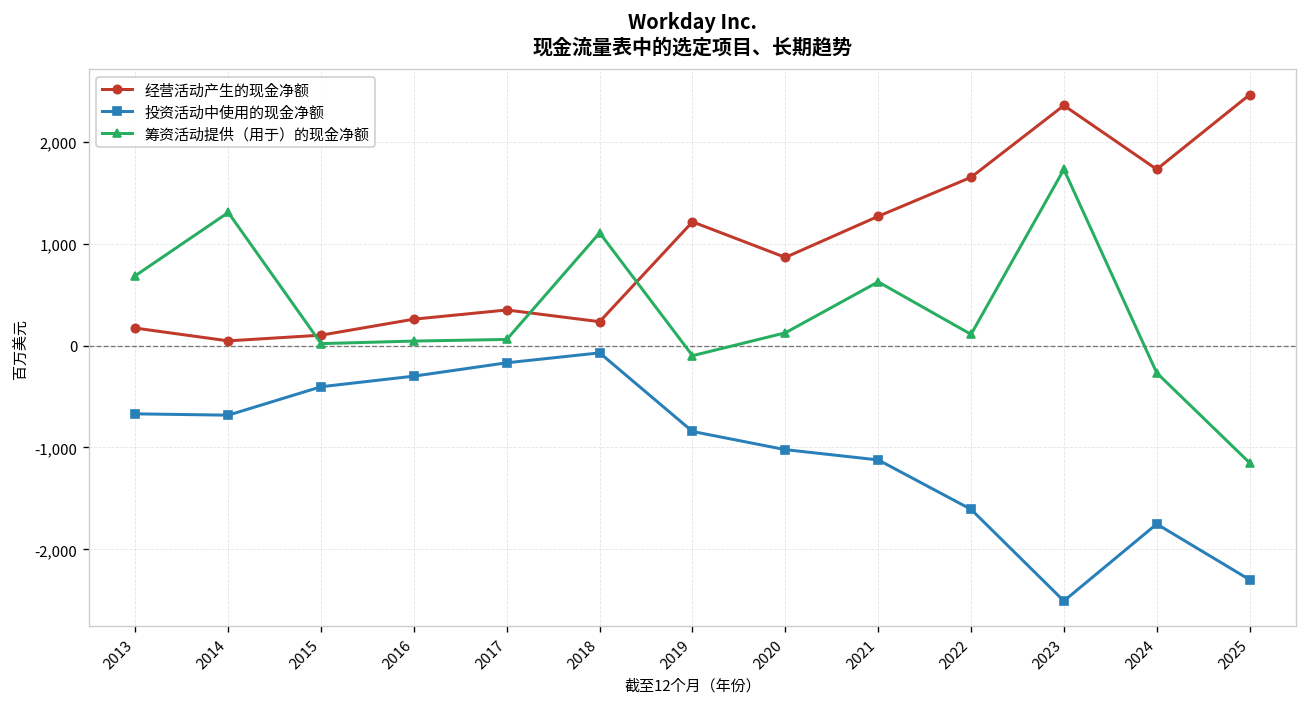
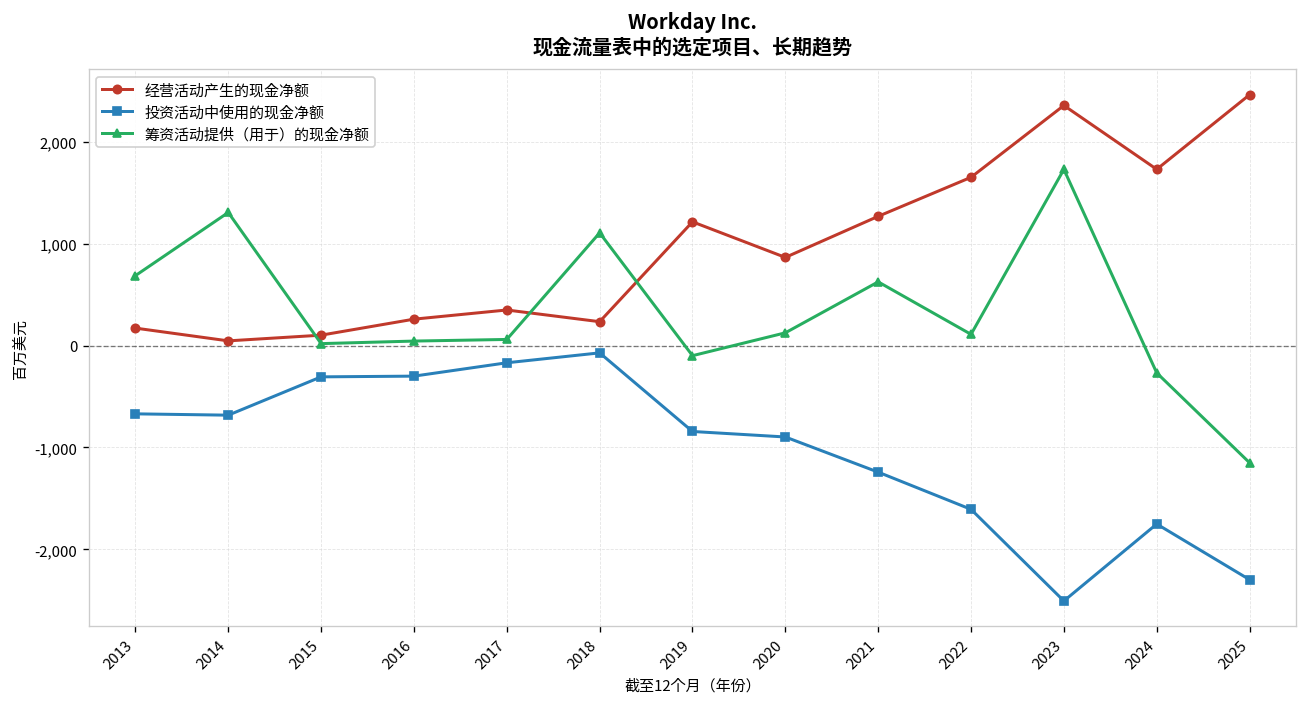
  {
    "经营活动产生的现金净额": {
      "2013": "200",
      "2014": "0",
      "2015": "100",
      "2016": "300",
      "2017": "300",
      "2018": "200",
      "2019": "1,200",
      "2020": "900",
      "2021": "1,300",
      "2022": "1,700",
      "2023": "2,400",
      "2024": "1,700",
      "2025": "2,500"
    },
    "投资活动中使用的现金净额": {
      "2013": "-700",
      "2014": "-700",
-     "2015": "-400",
+     "2015": "-300",
      "2016": "-300",
      "2017": "-200",
      "2018": "-100",
      "2019": "-800",
-     "2020": "-1,000",
-     "2021": "-1,100",
+     "2020": "-900",
+     "2021": "-1,200",
      "2022": "-1,600",
      "2023": "-2,500",
      "2024": "-1,800",
      "2025": "-2,300"
    },
    "筹资活动提供（用于）的现金净额": {
      "2013": "700",
      "2014": "1,300",
      "2015": "0",
      "2016": "0",
      "2017": "100",
      "2018": "1,100",
      "2019": "-100",
      "2020": "100",
      "2021": "600",
      "2022": "100",
      "2023": "1,700",
      "2024": "-300",
      "2025": "-1,200"
    }
  }
